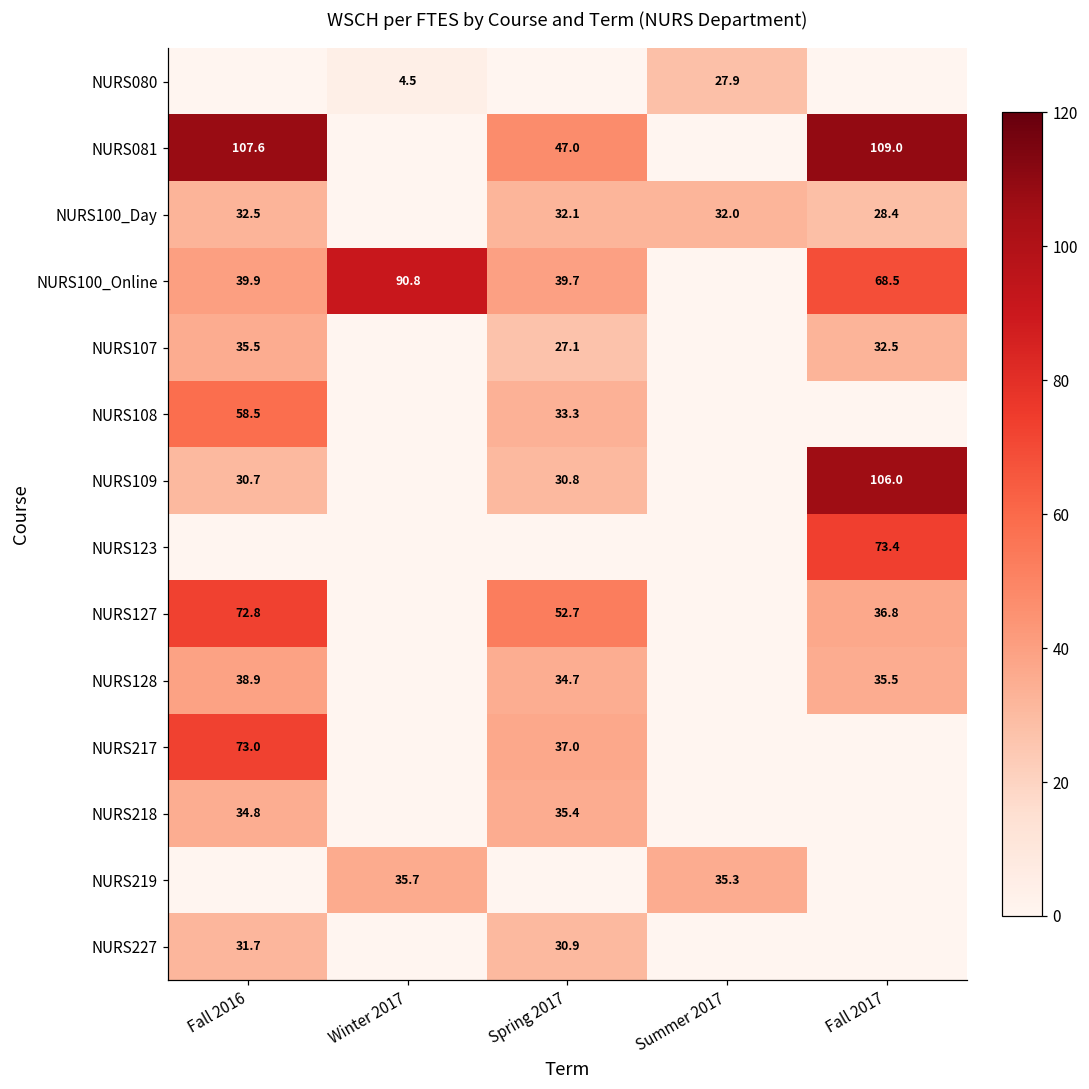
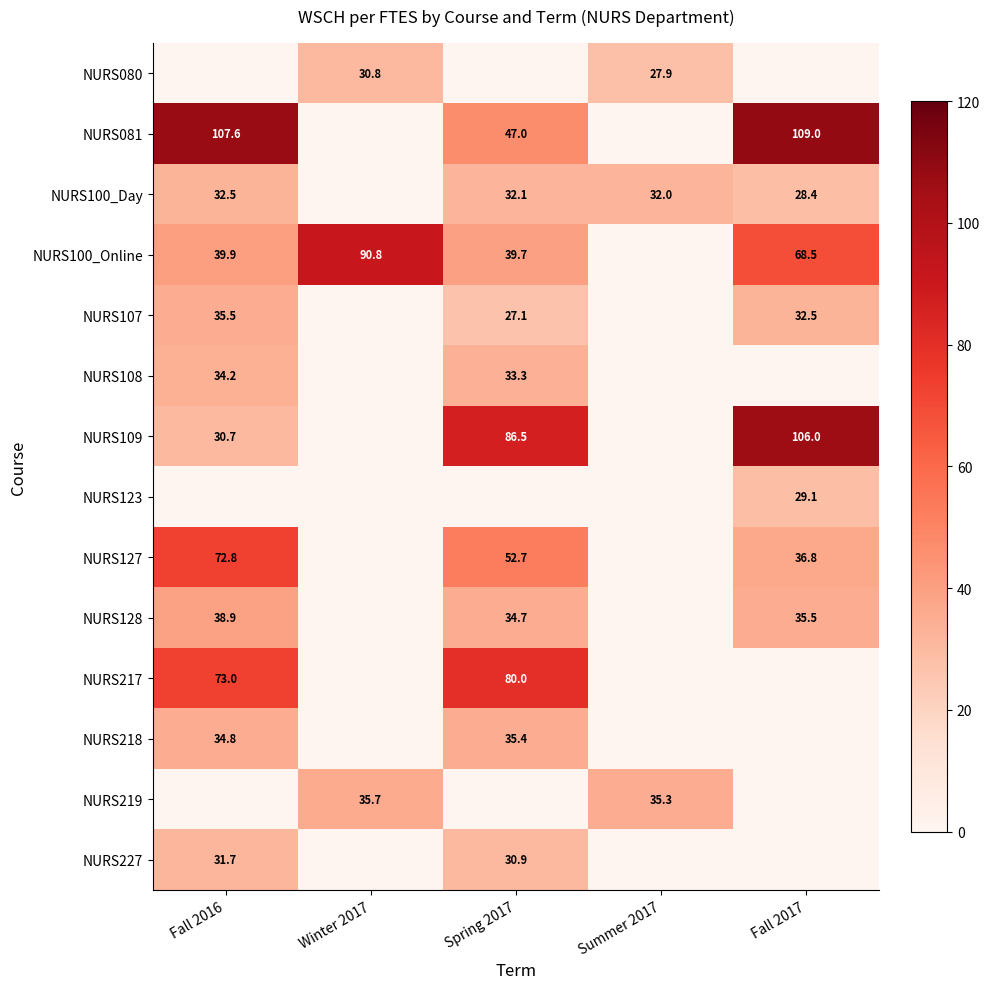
  {
    "NURS080": {
-     "Winter 2017": 4.5,
+     "Winter 2017": 30.8,
      "Summer 2017": 27.9
    },
    "NURS081": {
      "Fall 2016": 107.6,
      "Spring 2017": 47.0,
      "Fall 2017": 109.0
    },
    "NURS100_Day": {
      "Fall 2016": 32.5,
      "Spring 2017": 32.1,
      "Summer 2017": 32.0,
      "Fall 2017": 28.4
    },
    "NURS100_Online": {
      "Fall 2016": 39.9,
      "Winter 2017": 90.8,
      "Spring 2017": 39.7,
      "Fall 2017": 68.5
    },
    "NURS107": {
      "Fall 2016": 35.5,
      "Spring 2017": 27.1,
      "Fall 2017": 32.5
    },
    "NURS108": {
-     "Fall 2016": 58.5,
+     "Fall 2016": 34.2,
      "Spring 2017": 33.3
    },
    "NURS109": {
      "Fall 2016": 30.7,
-     "Spring 2017": 30.8,
+     "Spring 2017": 86.5,
      "Fall 2017": 106.0
    },
    "NURS123": {
-     "Fall 2017": 73.4
+     "Fall 2017": 29.1
    },
    "NURS127": {
      "Fall 2016": 72.8,
      "Spring 2017": 52.7,
      "Fall 2017": 36.8
    },
    "NURS128": {
      "Fall 2016": 38.9,
      "Spring 2017": 34.7,
      "Fall 2017": 35.5
    },
    "NURS217": {
      "Fall 2016": 73.0,
-     "Spring 2017": 37.0
+     "Spring 2017": 80.0
    },
    "NURS218": {
      "Fall 2016": 34.8,
      "Spring 2017": 35.4
    },
    "NURS219": {
      "Winter 2017": 35.7,
      "Summer 2017": 35.3
    },
    "NURS227": {
      "Fall 2016": 31.7,
      "Spring 2017": 30.9
    }
  }
